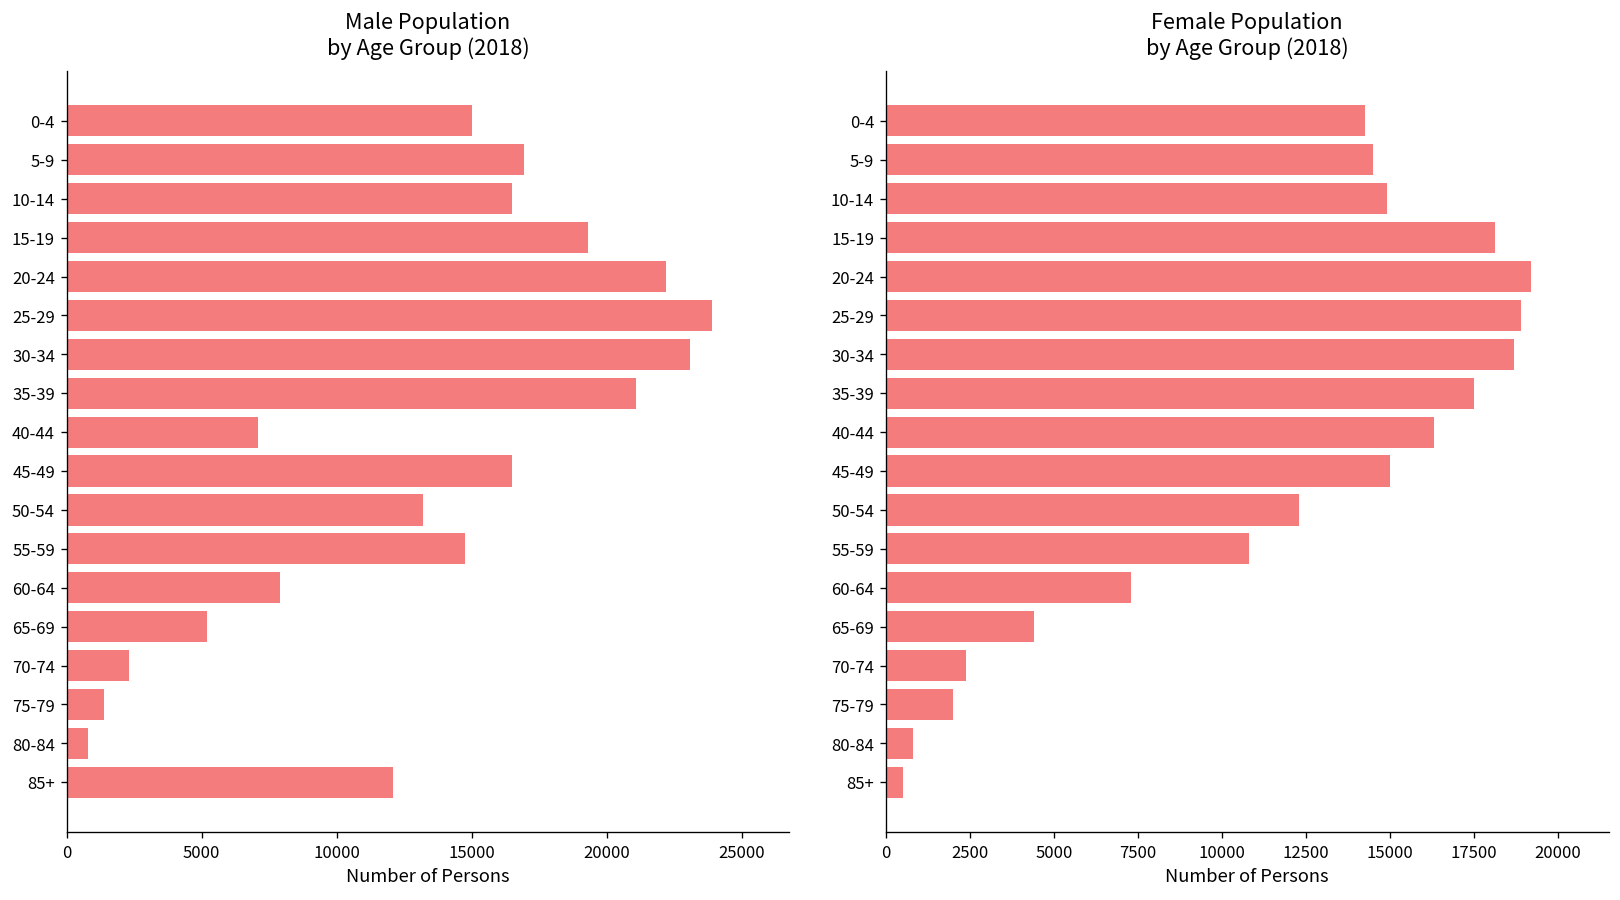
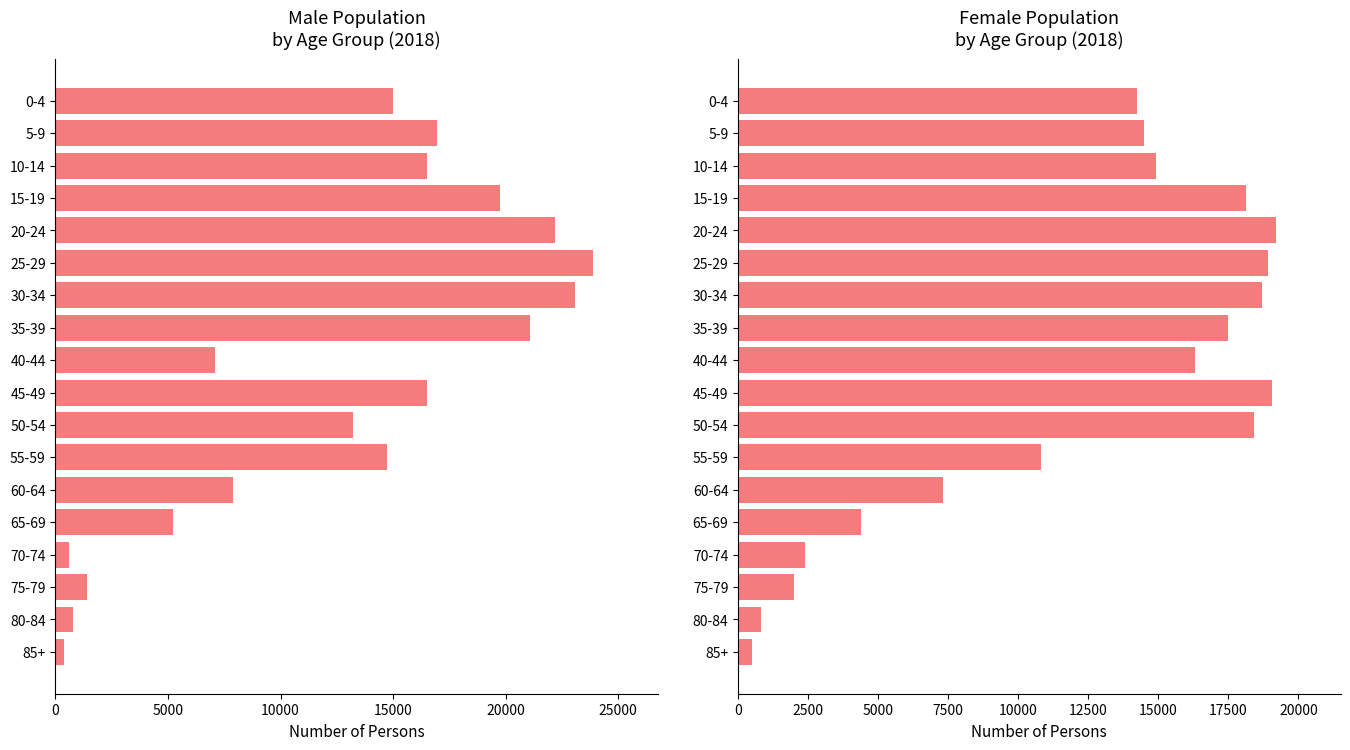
  {
    "Male Population by Age Group (2018)": {
      "0-4": 15000,
      "5-9": 16900,
      "10-14": 16500,
-     "15-19": 19300,
+     "15-19": 19800,
      "20-24": 22200,
      "25-29": 23900,
      "30-34": 23100,
      "35-39": 21100,
      "40-44": 7100,
      "45-49": 16500,
      "50-54": 13200,
      "55-59": 14700,
      "60-64": 7900,
      "65-69": 5200,
-     "70-74": 2300,
+     "70-74": 600,
      "75-79": 1400,
      "80-84": 800,
-     "85+": 12100
+     "85+": 400
    },
    "Female Population by Age Group (2018)": {
      "0-4": 14300,
      "5-9": 14500,
      "10-14": 14900,
      "15-19": 18100,
      "20-24": 19200,
      "25-29": 18900,
      "30-34": 18700,
      "35-39": 17500,
      "40-44": 16300,
-     "45-49": 15000,
-     "50-54": 12300,
+     "45-49": 19100,
+     "50-54": 18400,
      "55-59": 10800,
      "60-64": 7300,
      "65-69": 4400,
      "70-74": 2400,
      "75-79": 2000,
      "80-84": 800,
      "85+": 500
    }
  }
